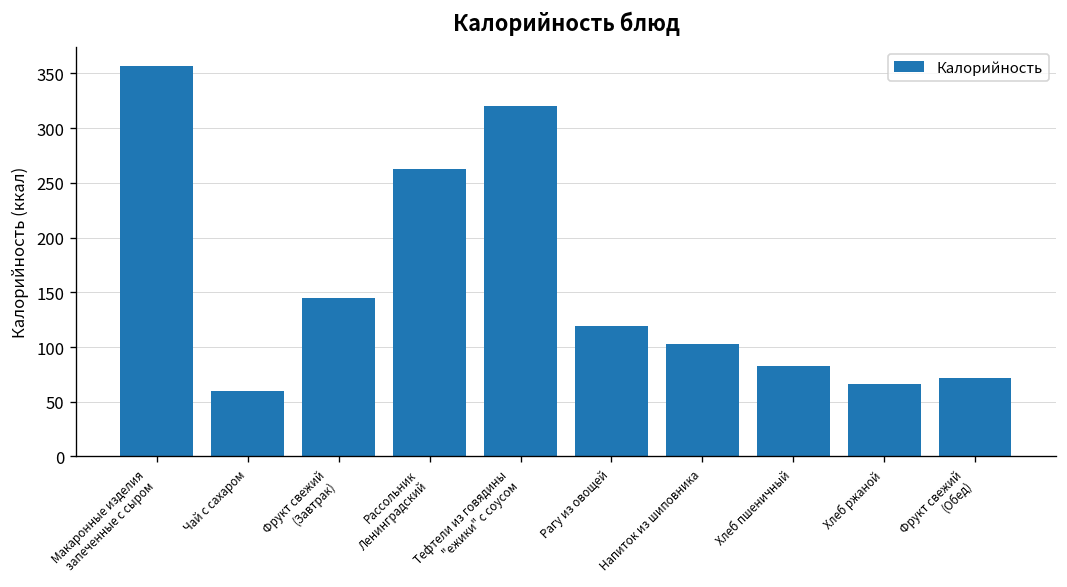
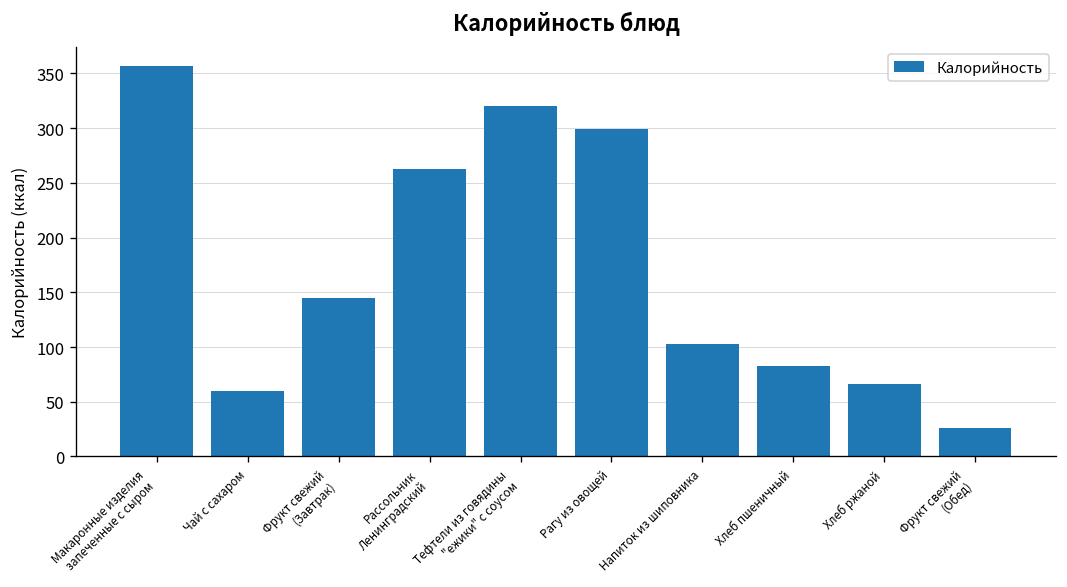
  {
    "Макаронные изделия запеченные с сыром": 360,
    "Чай с сахаром": 60,
    "Фрукт свежий (Завтрак)": 150,
    "Рассольник Ленинградский": 260,
    "Тефтели из говядины \"ежики\" с соусом": 320,
-   "Рагу из овощей": 120,
+   "Рагу из овощей": 300,
    "Напиток из шиповника": 100,
    "Хлеб пшеничный": 80,
    "Хлеб ржаной": 70,
-   "Фрукт свежий (Обед)": 70
+   "Фрукт свежий (Обед)": 30
  }
